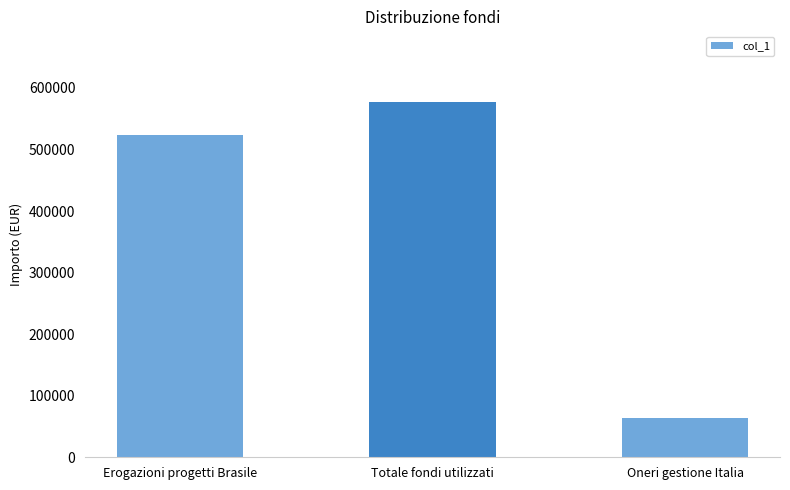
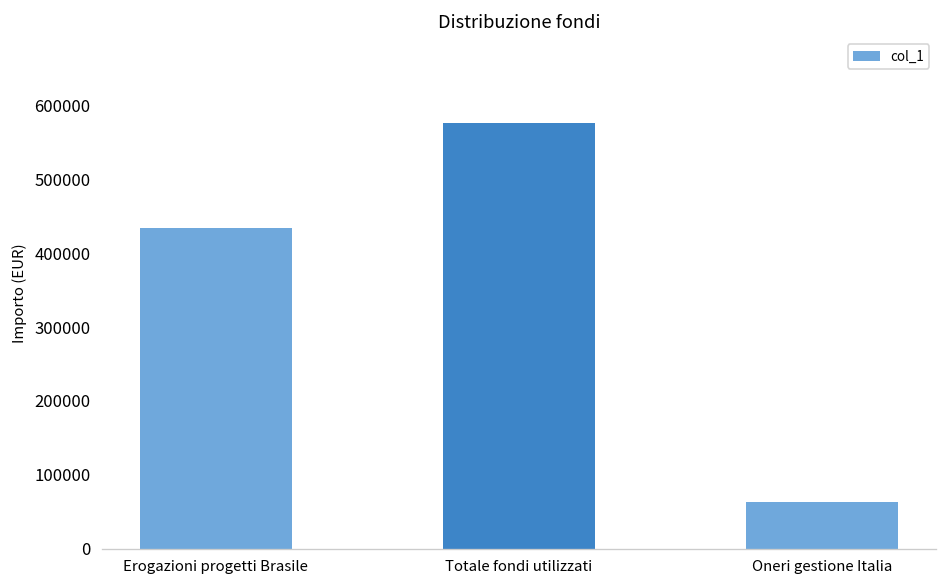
  {
-   "Erogazioni progetti Brasile": 520000,
+   "Erogazioni progetti Brasile": 430000,
    "Totale fondi utilizzati": 580000,
    "Oneri gestione Italia": 60000
  }
